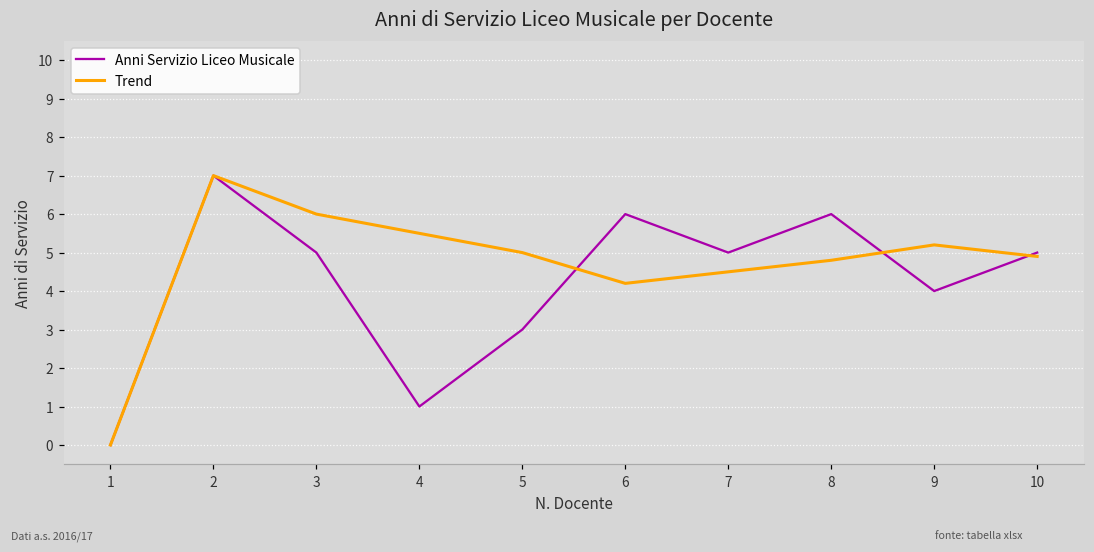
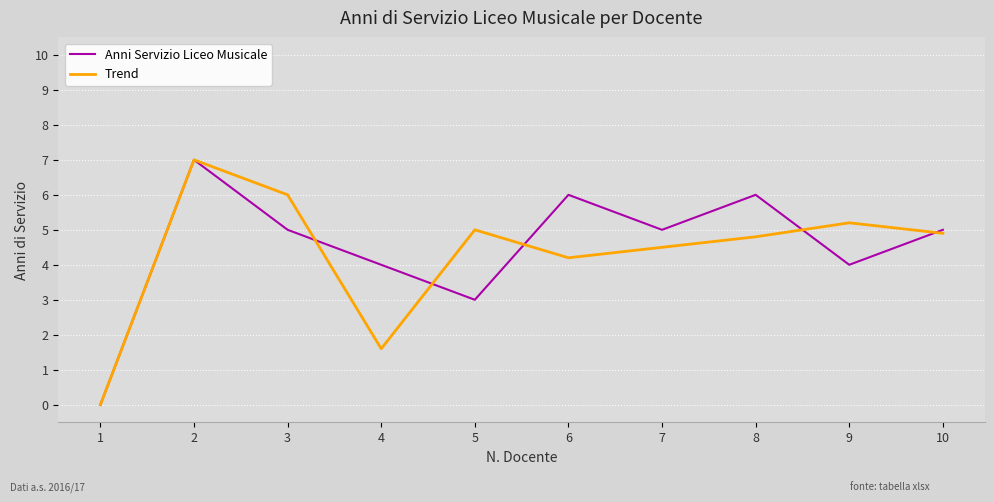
  {
    "Anni Servizio Liceo Musicale": {
      "3": 5,
-     "4": 1,
+     "4": 4,
      "5": 3,
      "6": 6,
      "7": 5,
      "8": 6,
      "9": 4,
      "10": 5
    },
    "Trend": {
      "3": 6.0,
-     "4": 5.5,
+     "4": 1.6,
      "5": 5.0,
      "6": 4.2,
      "7": 4.5,
      "8": 4.8,
      "9": 5.2,
      "10": 4.9
    }
  }
